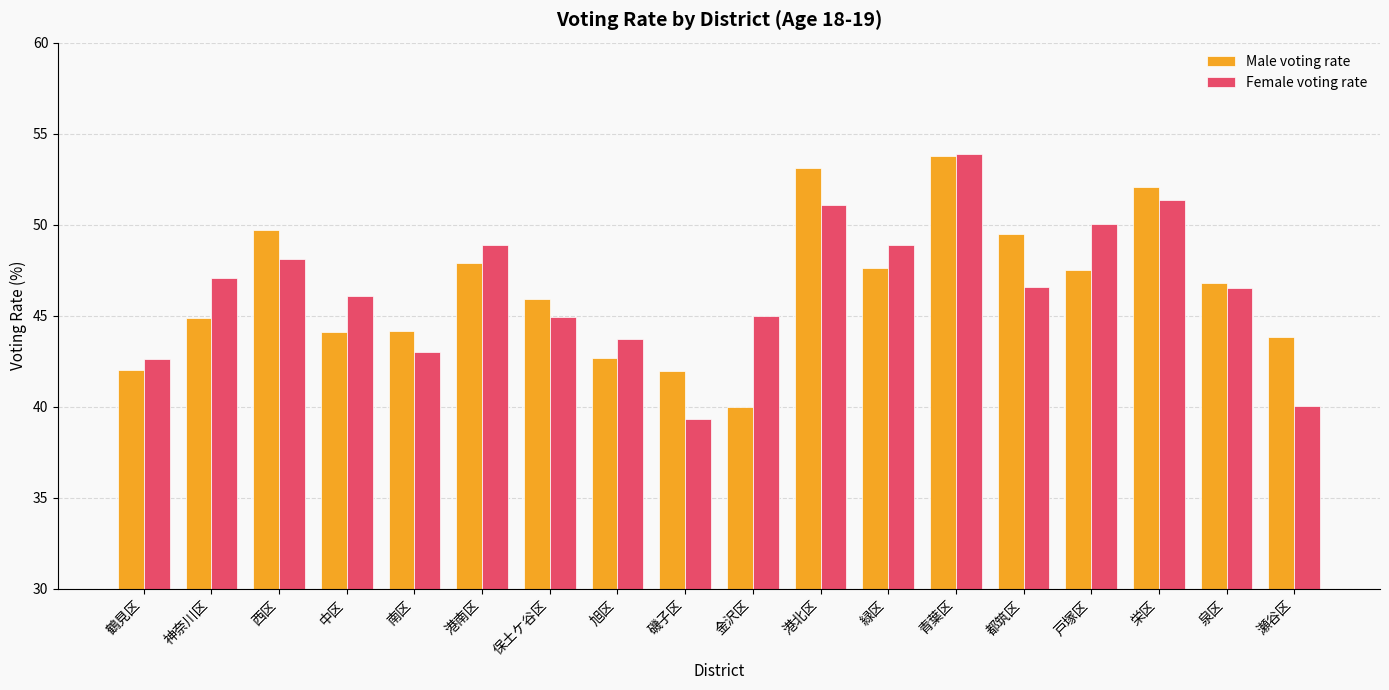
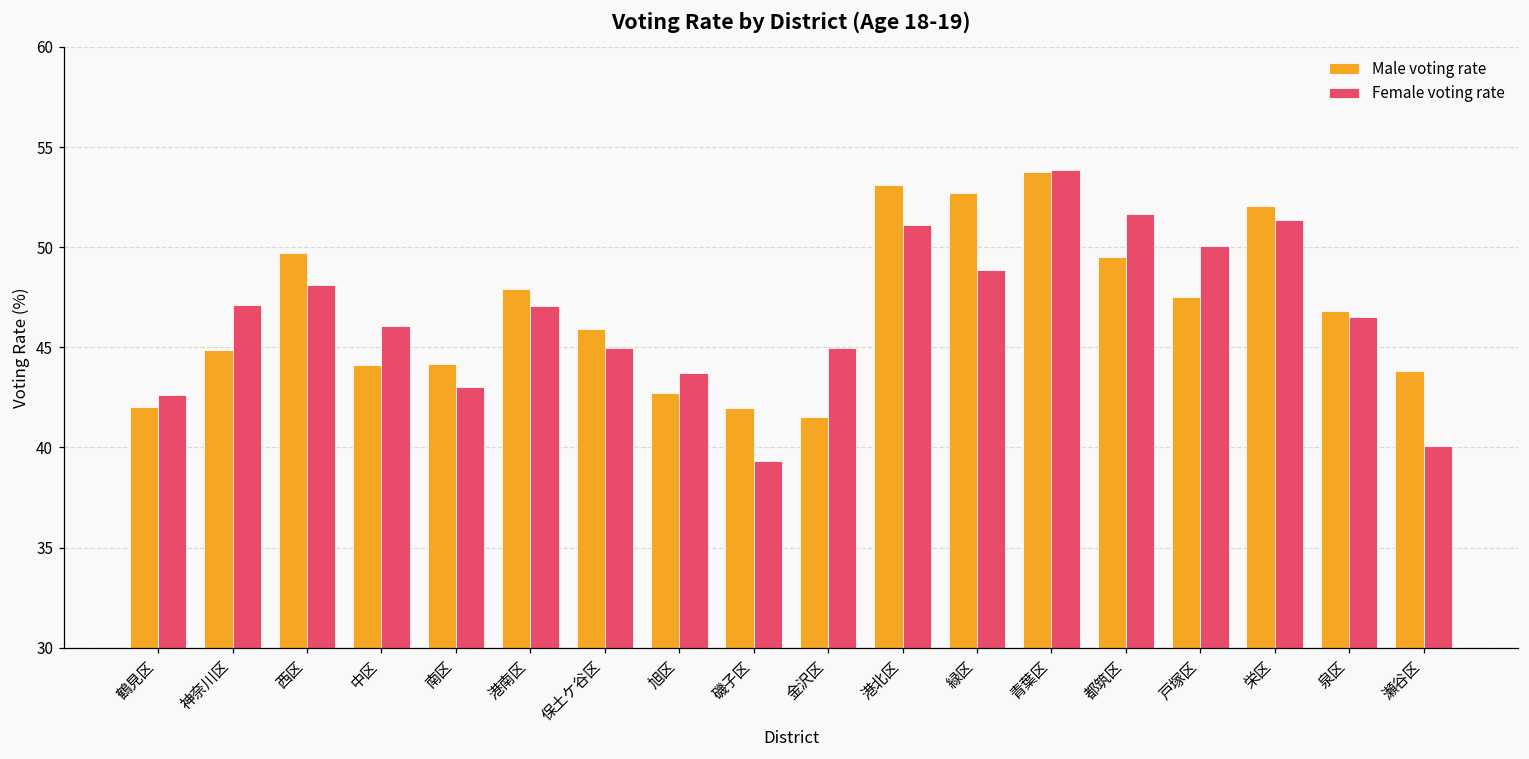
  {
    "Male voting rate": {
      "鶴見区": 42.0,
      "神奈川区": 44.9,
      "西区": 49.7,
      "中区": 44.1,
      "南区": 44.2,
      "港南区": 47.9,
      "保土ケ谷区": 45.9,
      "旭区": 42.7,
      "磯子区": 42.0,
-     "金沢区": 40.0,
+     "金沢区": 41.5,
      "港北区": 53.1,
-     "緑区": 47.6,
+     "緑区": 52.7,
      "青葉区": 53.8,
      "都筑区": 49.5,
      "戸塚区": 47.5,
      "栄区": 52.1,
      "泉区": 46.8,
      "瀬谷区": 43.8
    },
    "Female voting rate": {
      "鶴見区": 42.6,
      "神奈川区": 47.1,
      "西区": 48.1,
      "中区": 46.1,
      "南区": 43.0,
-     "港南区": 48.9,
+     "港南区": 47.0,
      "保土ケ谷区": 44.9,
      "旭区": 43.7,
      "磯子区": 39.3,
      "金沢区": 45.0,
      "港北区": 51.1,
      "緑区": 48.9,
      "青葉区": 53.9,
-     "都筑区": 46.6,
+     "都筑区": 51.7,
      "戸塚区": 50.0,
      "栄区": 51.4,
      "泉区": 46.5,
      "瀬谷区": 40.0
    }
  }
